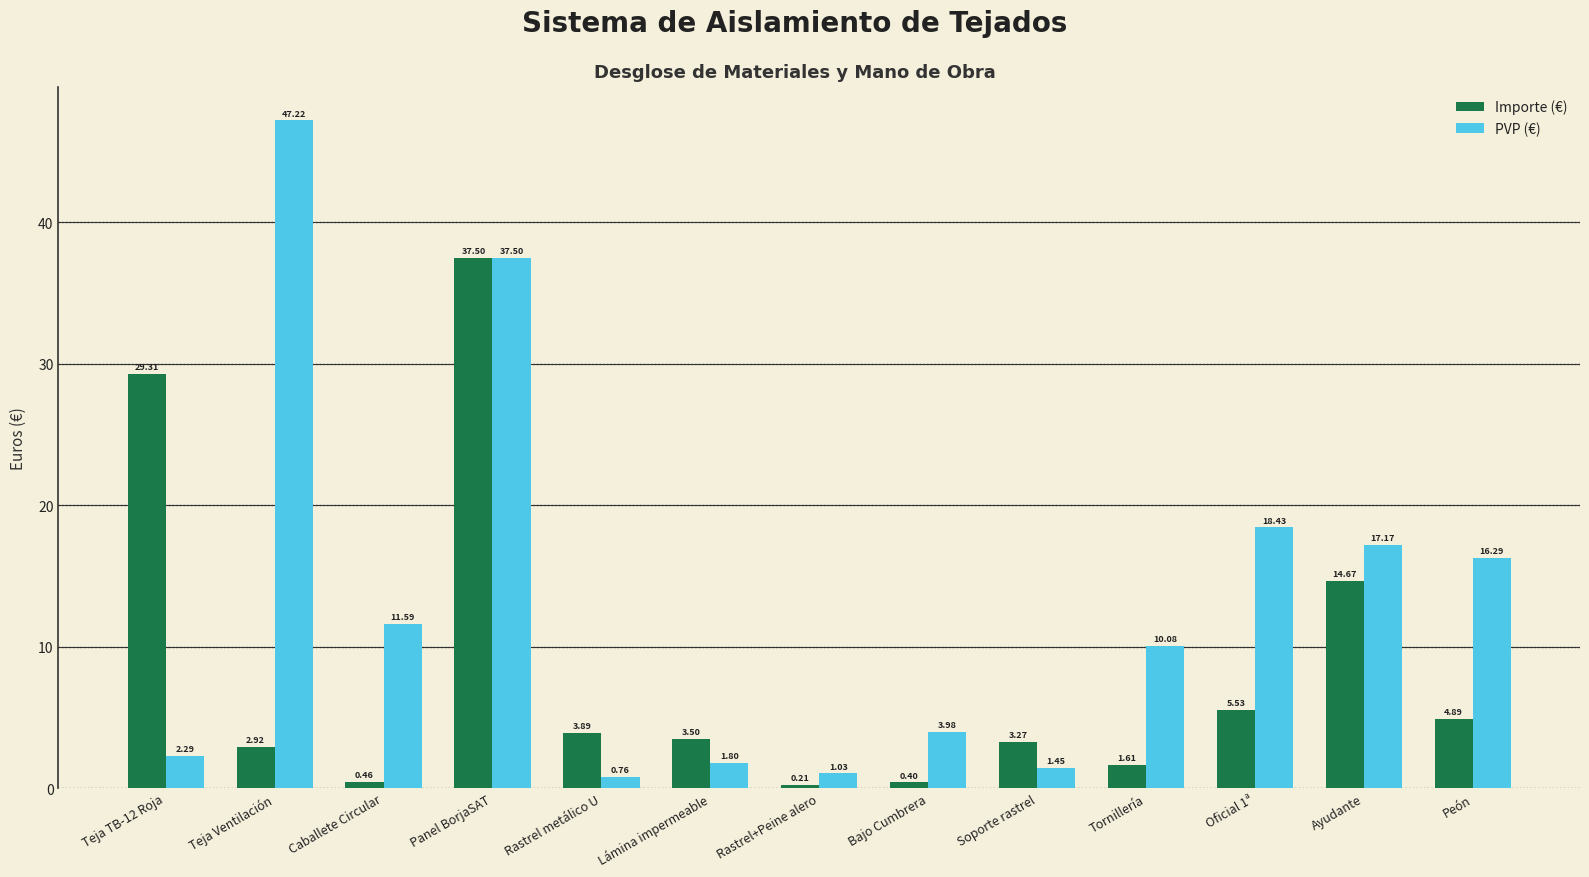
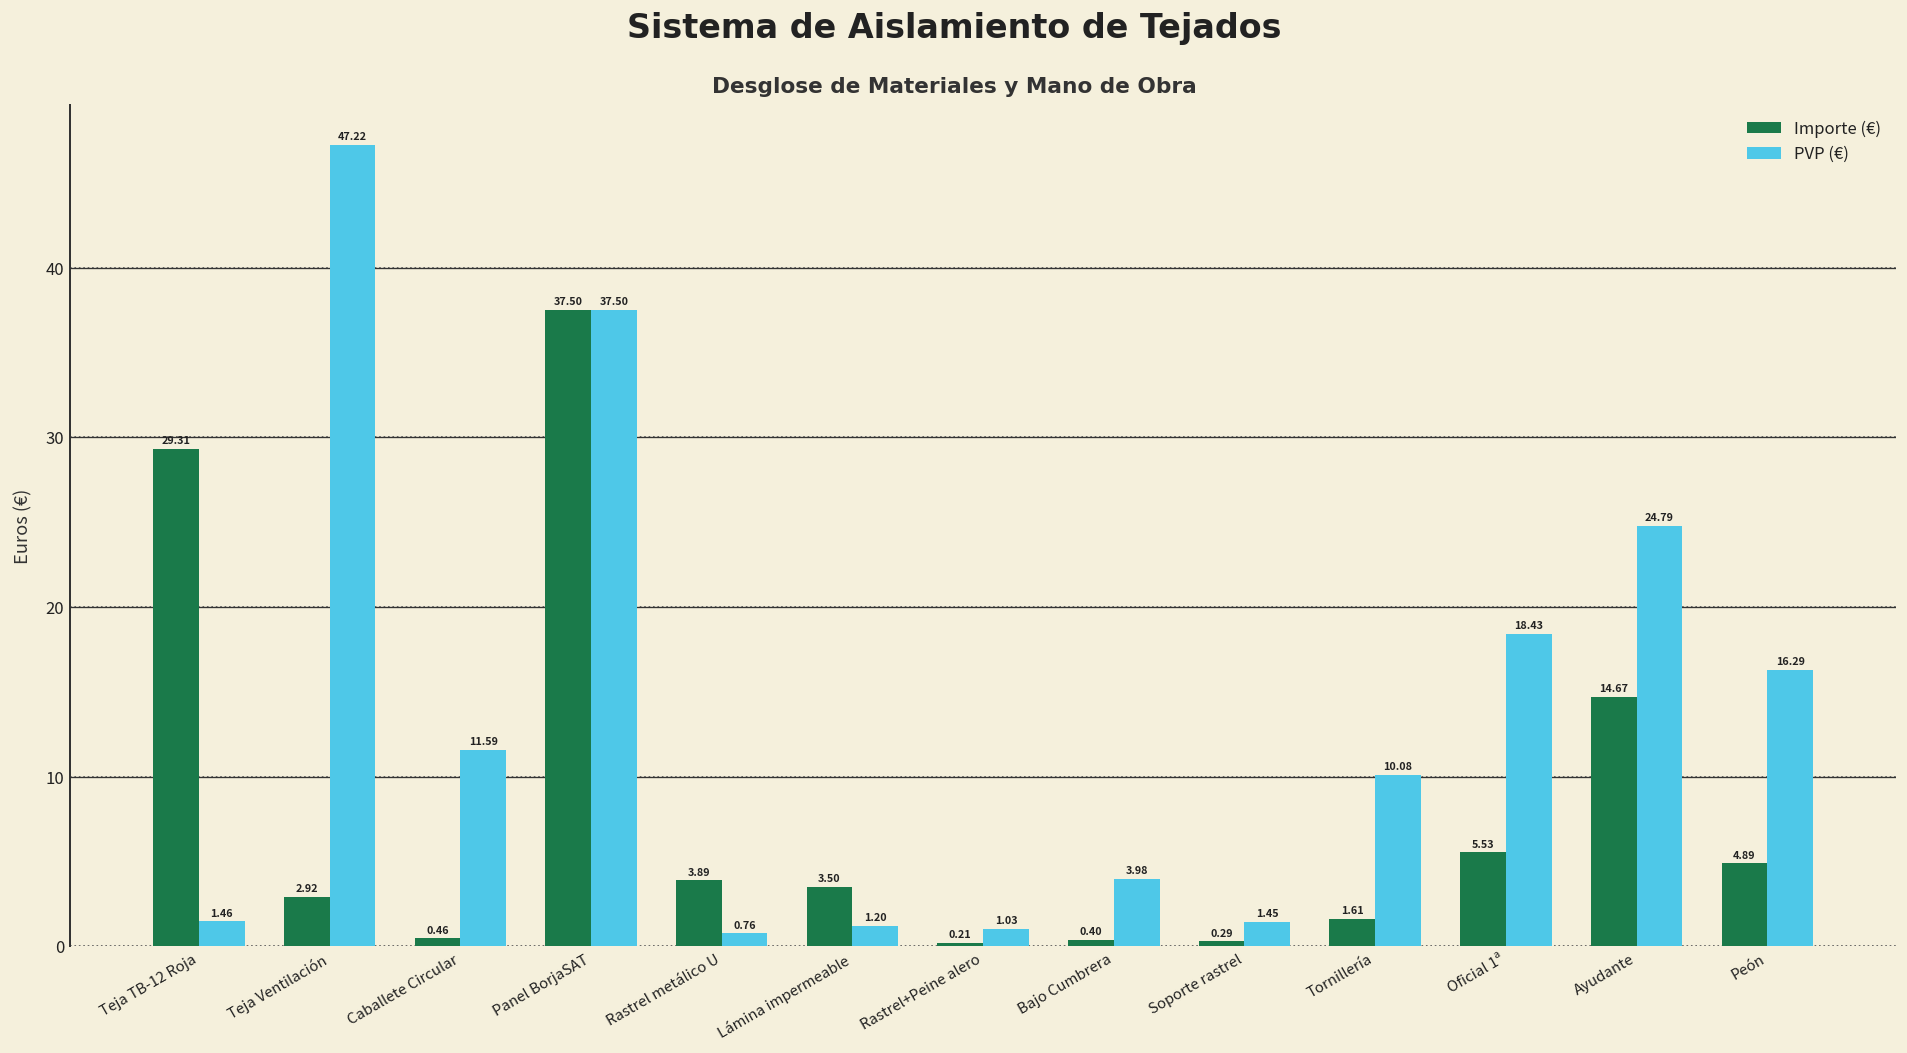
  {
    "Importe (€)": {
      "Teja TB-12 Roja": 29.31,
      "Teja Ventilación": 2.92,
      "Caballete Circular": 0.46,
      "Panel BorjaSAT": 37.50,
      "Rastrel metálico U": 3.89,
      "Lámina impermeable": 3.50,
      "Rastrel+Peine alero": 0.21,
      "Bajo Cumbrera": 0.40,
-     "Soporte rastrel": 3.27,
+     "Soporte rastrel": 0.29,
      "Tornillería": 1.61,
      "Oficial 1ª": 5.53,
      "Ayudante": 14.67,
      "Peón": 4.89
    },
    "PVP (€)": {
-     "Teja TB-12 Roja": 2.29,
+     "Teja TB-12 Roja": 1.46,
      "Teja Ventilación": 47.22,
      "Caballete Circular": 11.59,
      "Panel BorjaSAT": 37.50,
      "Rastrel metálico U": 0.76,
-     "Lámina impermeable": 1.80,
+     "Lámina impermeable": 1.20,
      "Rastrel+Peine alero": 1.03,
      "Bajo Cumbrera": 3.98,
      "Soporte rastrel": 1.45,
      "Tornillería": 10.08,
      "Oficial 1ª": 18.43,
-     "Ayudante": 17.17,
+     "Ayudante": 24.79,
      "Peón": 16.29
    }
  }
